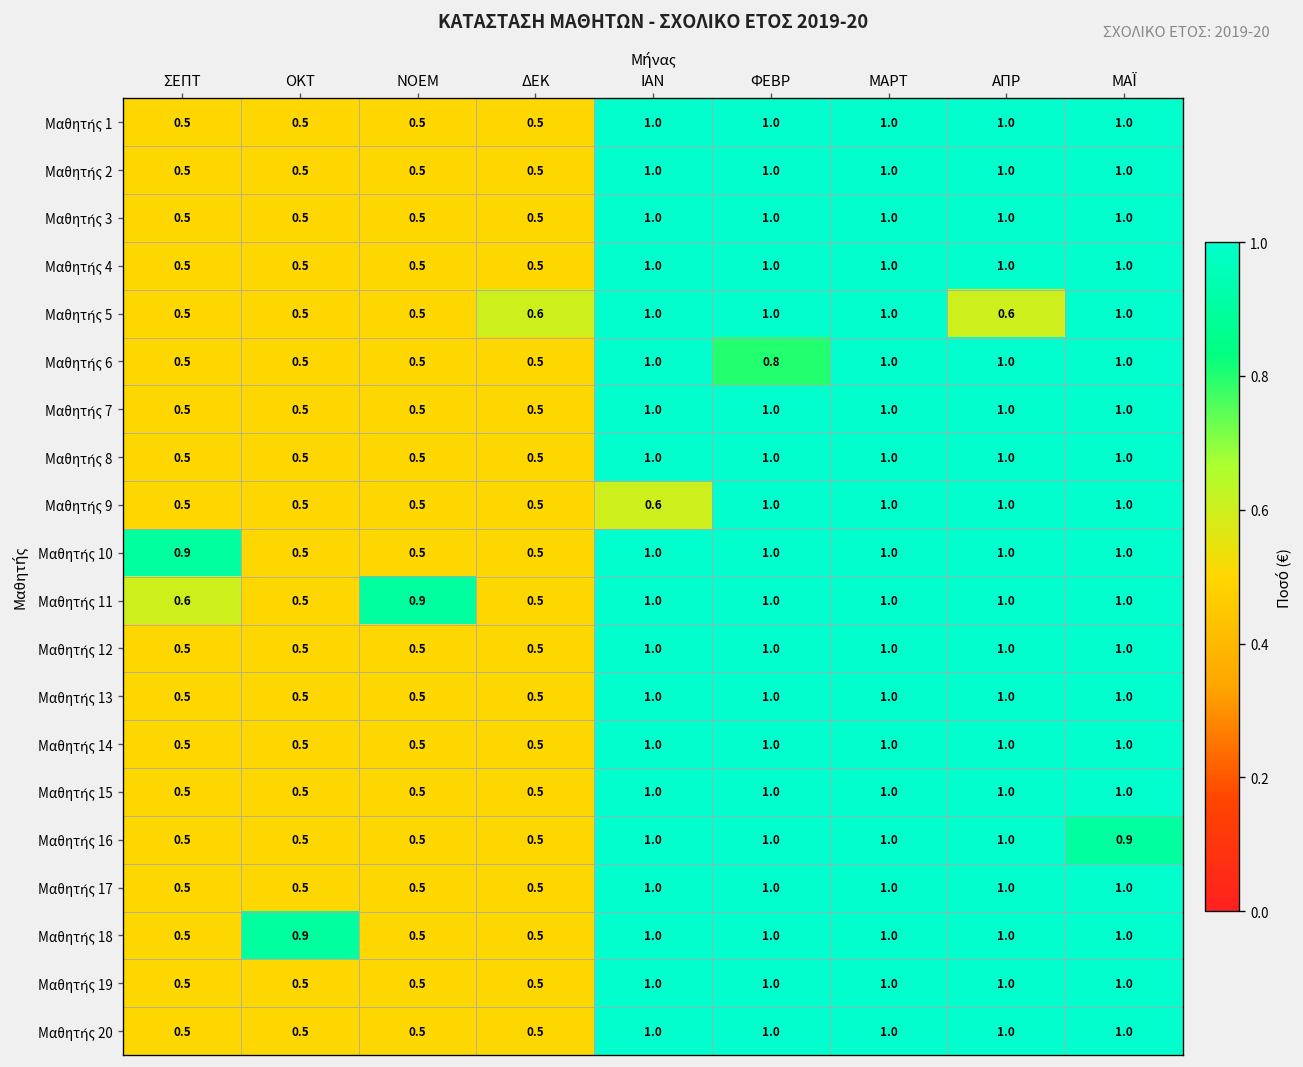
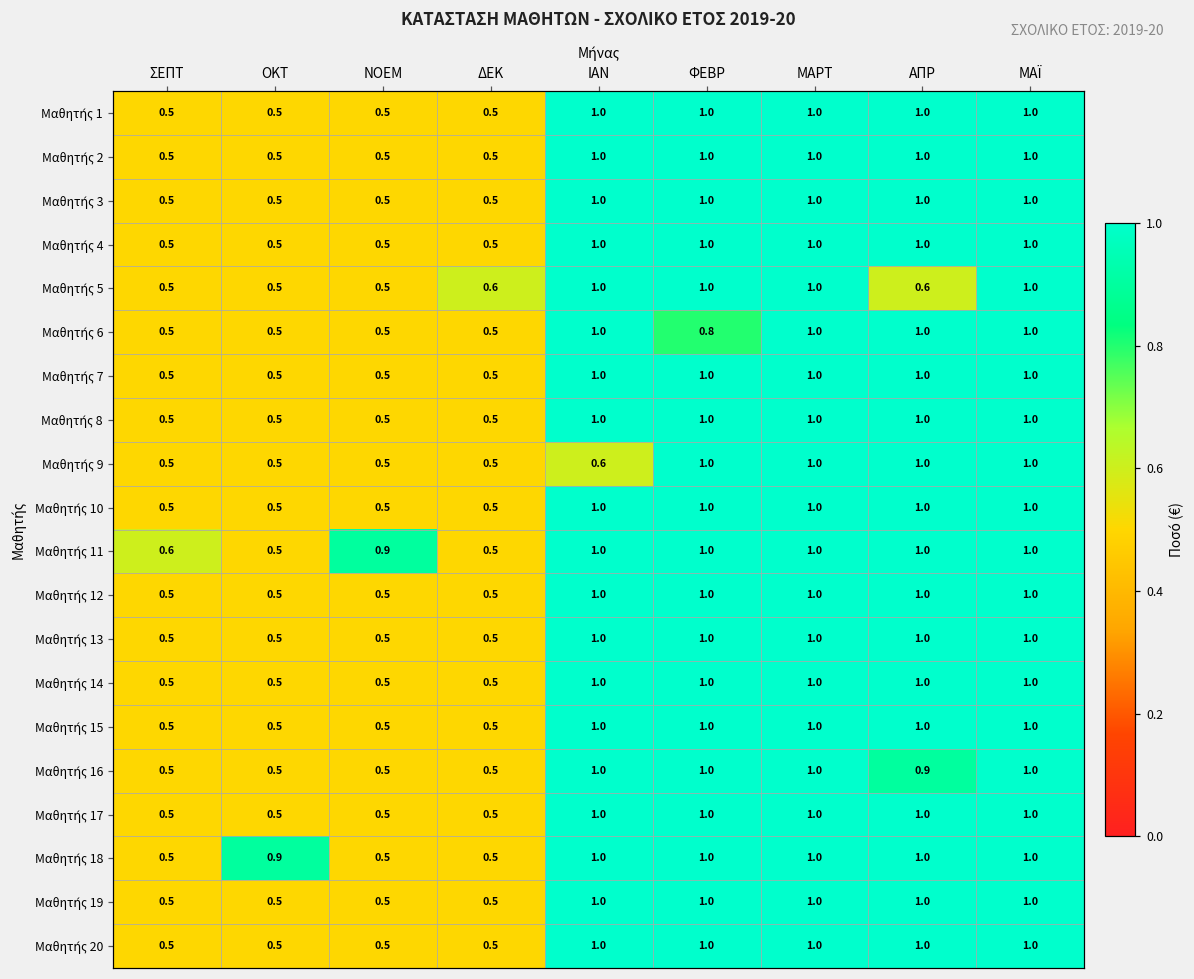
  {
    "Μαθητής 1": {
      "ΣΕΠΤ": 0.5,
      "ΟΚΤ": 0.5,
      "ΝΟΕΜ": 0.5,
      "ΔΕΚ": 0.5,
      "ΙΑΝ": 1.0,
      "ΦΕΒΡ": 1.0,
      "ΜΑΡΤ": 1.0,
      "ΑΠΡ": 1.0,
      "ΜΑΪ": 1.0
    },
    "Μαθητής 2": {
      "ΣΕΠΤ": 0.5,
      "ΟΚΤ": 0.5,
      "ΝΟΕΜ": 0.5,
      "ΔΕΚ": 0.5,
      "ΙΑΝ": 1.0,
      "ΦΕΒΡ": 1.0,
      "ΜΑΡΤ": 1.0,
      "ΑΠΡ": 1.0,
      "ΜΑΪ": 1.0
    },
    "Μαθητής 3": {
      "ΣΕΠΤ": 0.5,
      "ΟΚΤ": 0.5,
      "ΝΟΕΜ": 0.5,
      "ΔΕΚ": 0.5,
      "ΙΑΝ": 1.0,
      "ΦΕΒΡ": 1.0,
      "ΜΑΡΤ": 1.0,
      "ΑΠΡ": 1.0,
      "ΜΑΪ": 1.0
    },
    "Μαθητής 4": {
      "ΣΕΠΤ": 0.5,
      "ΟΚΤ": 0.5,
      "ΝΟΕΜ": 0.5,
      "ΔΕΚ": 0.5,
      "ΙΑΝ": 1.0,
      "ΦΕΒΡ": 1.0,
      "ΜΑΡΤ": 1.0,
      "ΑΠΡ": 1.0,
      "ΜΑΪ": 1.0
    },
    "Μαθητής 5": {
      "ΣΕΠΤ": 0.5,
      "ΟΚΤ": 0.5,
      "ΝΟΕΜ": 0.5,
      "ΔΕΚ": 0.6,
      "ΙΑΝ": 1.0,
      "ΦΕΒΡ": 1.0,
      "ΜΑΡΤ": 1.0,
      "ΑΠΡ": 0.6,
      "ΜΑΪ": 1.0
    },
    "Μαθητής 6": {
      "ΣΕΠΤ": 0.5,
      "ΟΚΤ": 0.5,
      "ΝΟΕΜ": 0.5,
      "ΔΕΚ": 0.5,
      "ΙΑΝ": 1.0,
      "ΦΕΒΡ": 0.8,
      "ΜΑΡΤ": 1.0,
      "ΑΠΡ": 1.0,
      "ΜΑΪ": 1.0
    },
    "Μαθητής 7": {
      "ΣΕΠΤ": 0.5,
      "ΟΚΤ": 0.5,
      "ΝΟΕΜ": 0.5,
      "ΔΕΚ": 0.5,
      "ΙΑΝ": 1.0,
      "ΦΕΒΡ": 1.0,
      "ΜΑΡΤ": 1.0,
      "ΑΠΡ": 1.0,
      "ΜΑΪ": 1.0
    },
    "Μαθητής 8": {
      "ΣΕΠΤ": 0.5,
      "ΟΚΤ": 0.5,
      "ΝΟΕΜ": 0.5,
      "ΔΕΚ": 0.5,
      "ΙΑΝ": 1.0,
      "ΦΕΒΡ": 1.0,
      "ΜΑΡΤ": 1.0,
      "ΑΠΡ": 1.0,
      "ΜΑΪ": 1.0
    },
    "Μαθητής 9": {
      "ΣΕΠΤ": 0.5,
      "ΟΚΤ": 0.5,
      "ΝΟΕΜ": 0.5,
      "ΔΕΚ": 0.5,
      "ΙΑΝ": 0.6,
      "ΦΕΒΡ": 1.0,
      "ΜΑΡΤ": 1.0,
      "ΑΠΡ": 1.0,
      "ΜΑΪ": 1.0
    },
    "Μαθητής 10": {
-     "ΣΕΠΤ": 0.9,
+     "ΣΕΠΤ": 0.5,
      "ΟΚΤ": 0.5,
      "ΝΟΕΜ": 0.5,
      "ΔΕΚ": 0.5,
      "ΙΑΝ": 1.0,
      "ΦΕΒΡ": 1.0,
      "ΜΑΡΤ": 1.0,
      "ΑΠΡ": 1.0,
      "ΜΑΪ": 1.0
    },
    "Μαθητής 11": {
      "ΣΕΠΤ": 0.6,
      "ΟΚΤ": 0.5,
      "ΝΟΕΜ": 0.9,
      "ΔΕΚ": 0.5,
      "ΙΑΝ": 1.0,
      "ΦΕΒΡ": 1.0,
      "ΜΑΡΤ": 1.0,
      "ΑΠΡ": 1.0,
      "ΜΑΪ": 1.0
    },
    "Μαθητής 12": {
      "ΣΕΠΤ": 0.5,
      "ΟΚΤ": 0.5,
      "ΝΟΕΜ": 0.5,
      "ΔΕΚ": 0.5,
      "ΙΑΝ": 1.0,
      "ΦΕΒΡ": 1.0,
      "ΜΑΡΤ": 1.0,
      "ΑΠΡ": 1.0,
      "ΜΑΪ": 1.0
    },
    "Μαθητής 13": {
      "ΣΕΠΤ": 0.5,
      "ΟΚΤ": 0.5,
      "ΝΟΕΜ": 0.5,
      "ΔΕΚ": 0.5,
      "ΙΑΝ": 1.0,
      "ΦΕΒΡ": 1.0,
      "ΜΑΡΤ": 1.0,
      "ΑΠΡ": 1.0,
      "ΜΑΪ": 1.0
    },
    "Μαθητής 14": {
      "ΣΕΠΤ": 0.5,
      "ΟΚΤ": 0.5,
      "ΝΟΕΜ": 0.5,
      "ΔΕΚ": 0.5,
      "ΙΑΝ": 1.0,
      "ΦΕΒΡ": 1.0,
      "ΜΑΡΤ": 1.0,
      "ΑΠΡ": 1.0,
      "ΜΑΪ": 1.0
    },
    "Μαθητής 15": {
      "ΣΕΠΤ": 0.5,
      "ΟΚΤ": 0.5,
      "ΝΟΕΜ": 0.5,
      "ΔΕΚ": 0.5,
      "ΙΑΝ": 1.0,
      "ΦΕΒΡ": 1.0,
      "ΜΑΡΤ": 1.0,
      "ΑΠΡ": 1.0,
      "ΜΑΪ": 1.0
    },
    "Μαθητής 16": {
      "ΣΕΠΤ": 0.5,
      "ΟΚΤ": 0.5,
      "ΝΟΕΜ": 0.5,
      "ΔΕΚ": 0.5,
      "ΙΑΝ": 1.0,
      "ΦΕΒΡ": 1.0,
      "ΜΑΡΤ": 1.0,
-     "ΑΠΡ": 1.0,
-     "ΜΑΪ": 0.9
+     "ΑΠΡ": 0.9,
+     "ΜΑΪ": 1.0
    },
    "Μαθητής 17": {
      "ΣΕΠΤ": 0.5,
      "ΟΚΤ": 0.5,
      "ΝΟΕΜ": 0.5,
      "ΔΕΚ": 0.5,
      "ΙΑΝ": 1.0,
      "ΦΕΒΡ": 1.0,
      "ΜΑΡΤ": 1.0,
      "ΑΠΡ": 1.0,
      "ΜΑΪ": 1.0
    },
    "Μαθητής 18": {
      "ΣΕΠΤ": 0.5,
      "ΟΚΤ": 0.9,
      "ΝΟΕΜ": 0.5,
      "ΔΕΚ": 0.5,
      "ΙΑΝ": 1.0,
      "ΦΕΒΡ": 1.0,
      "ΜΑΡΤ": 1.0,
      "ΑΠΡ": 1.0,
      "ΜΑΪ": 1.0
    },
    "Μαθητής 19": {
      "ΣΕΠΤ": 0.5,
      "ΟΚΤ": 0.5,
      "ΝΟΕΜ": 0.5,
      "ΔΕΚ": 0.5,
      "ΙΑΝ": 1.0,
      "ΦΕΒΡ": 1.0,
      "ΜΑΡΤ": 1.0,
      "ΑΠΡ": 1.0,
      "ΜΑΪ": 1.0
    },
    "Μαθητής 20": {
      "ΣΕΠΤ": 0.5,
      "ΟΚΤ": 0.5,
      "ΝΟΕΜ": 0.5,
      "ΔΕΚ": 0.5,
      "ΙΑΝ": 1.0,
      "ΦΕΒΡ": 1.0,
      "ΜΑΡΤ": 1.0,
      "ΑΠΡ": 1.0,
      "ΜΑΪ": 1.0
    }
  }
